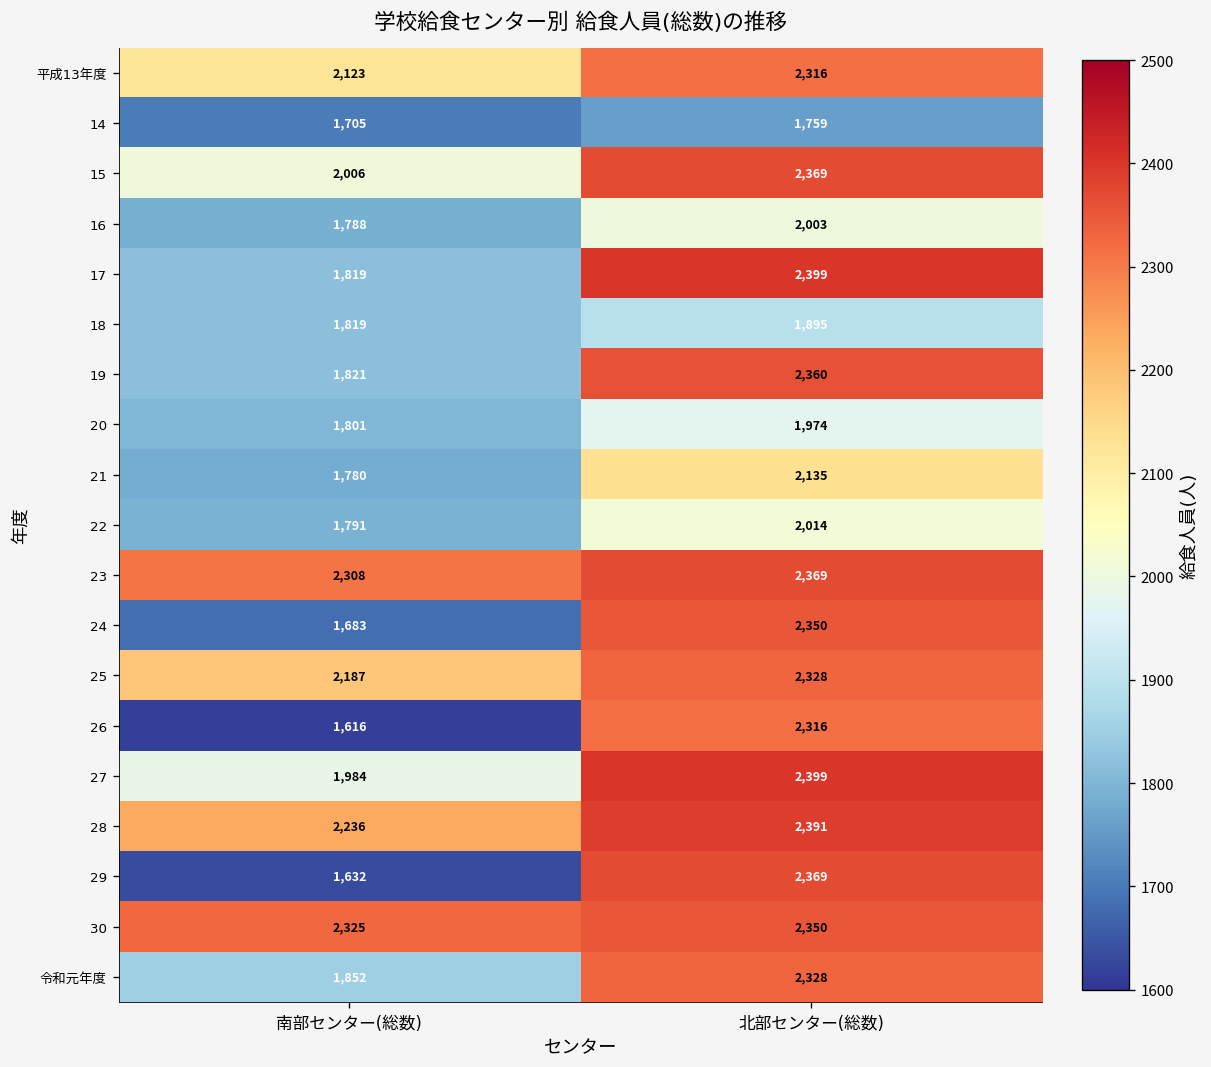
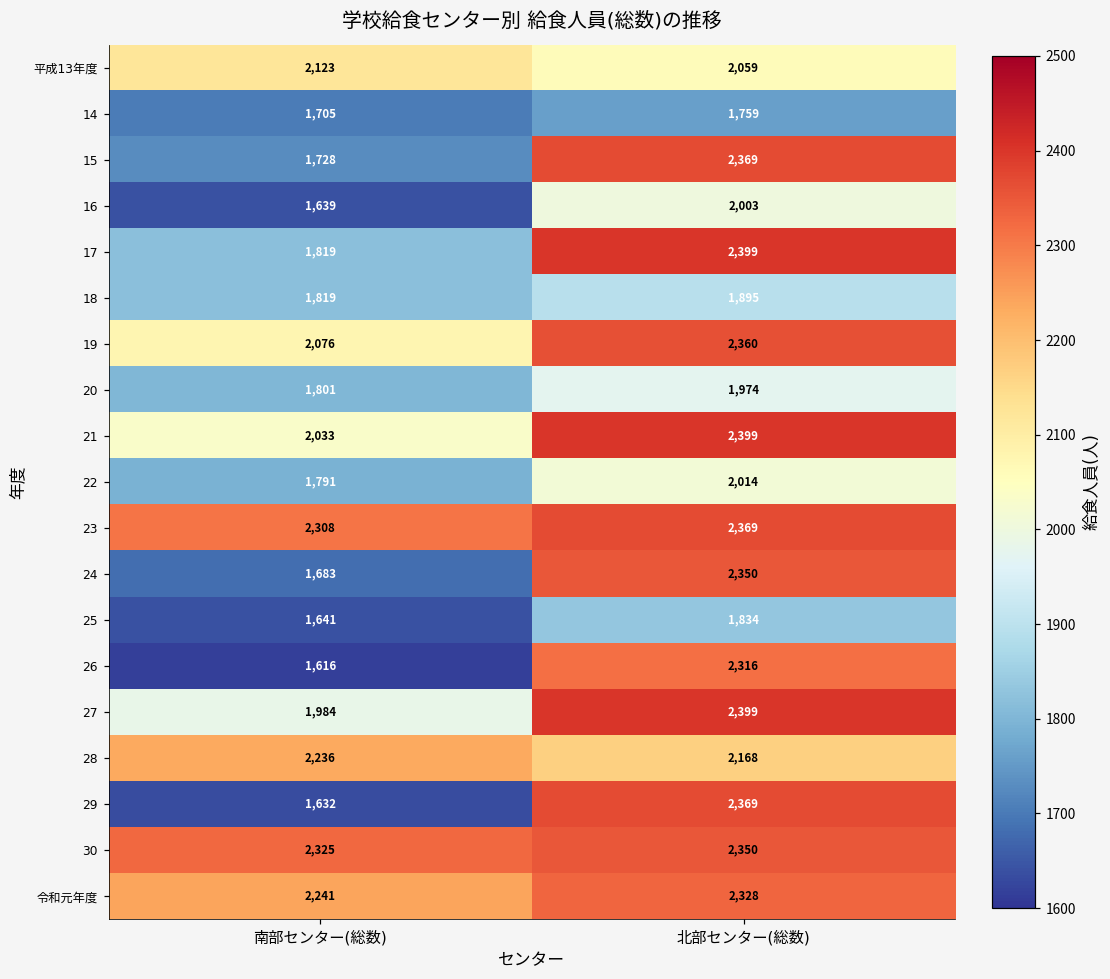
  {
    "平成13年度": {
      "南部センター(総数)": "2,123",
-     "北部センター(総数)": "2,316"
+     "北部センター(総数)": "2,059"
    },
    "14": {
      "南部センター(総数)": "1,705",
      "北部センター(総数)": "1,759"
    },
    "15": {
-     "南部センター(総数)": "2,006",
+     "南部センター(総数)": "1,728",
      "北部センター(総数)": "2,369"
    },
    "16": {
-     "南部センター(総数)": "1,788",
+     "南部センター(総数)": "1,639",
      "北部センター(総数)": "2,003"
    },
    "17": {
      "南部センター(総数)": "1,819",
      "北部センター(総数)": "2,399"
    },
    "18": {
      "南部センター(総数)": "1,819",
      "北部センター(総数)": "1,895"
    },
    "19": {
-     "南部センター(総数)": "1,821",
+     "南部センター(総数)": "2,076",
      "北部センター(総数)": "2,360"
    },
    "20": {
      "南部センター(総数)": "1,801",
      "北部センター(総数)": "1,974"
    },
    "21": {
-     "南部センター(総数)": "1,780",
-     "北部センター(総数)": "2,135"
+     "南部センター(総数)": "2,033",
+     "北部センター(総数)": "2,399"
    },
    "22": {
      "南部センター(総数)": "1,791",
      "北部センター(総数)": "2,014"
    },
    "23": {
      "南部センター(総数)": "2,308",
      "北部センター(総数)": "2,369"
    },
    "24": {
      "南部センター(総数)": "1,683",
      "北部センター(総数)": "2,350"
    },
    "25": {
-     "南部センター(総数)": "2,187",
-     "北部センター(総数)": "2,328"
+     "南部センター(総数)": "1,641",
+     "北部センター(総数)": "1,834"
    },
    "26": {
      "南部センター(総数)": "1,616",
      "北部センター(総数)": "2,316"
    },
    "27": {
      "南部センター(総数)": "1,984",
      "北部センター(総数)": "2,399"
    },
    "28": {
      "南部センター(総数)": "2,236",
-     "北部センター(総数)": "2,391"
+     "北部センター(総数)": "2,168"
    },
    "29": {
      "南部センター(総数)": "1,632",
      "北部センター(総数)": "2,369"
    },
    "30": {
      "南部センター(総数)": "2,325",
      "北部センター(総数)": "2,350"
    },
    "令和元年度": {
-     "南部センター(総数)": "1,852",
+     "南部センター(総数)": "2,241",
      "北部センター(総数)": "2,328"
    }
  }
